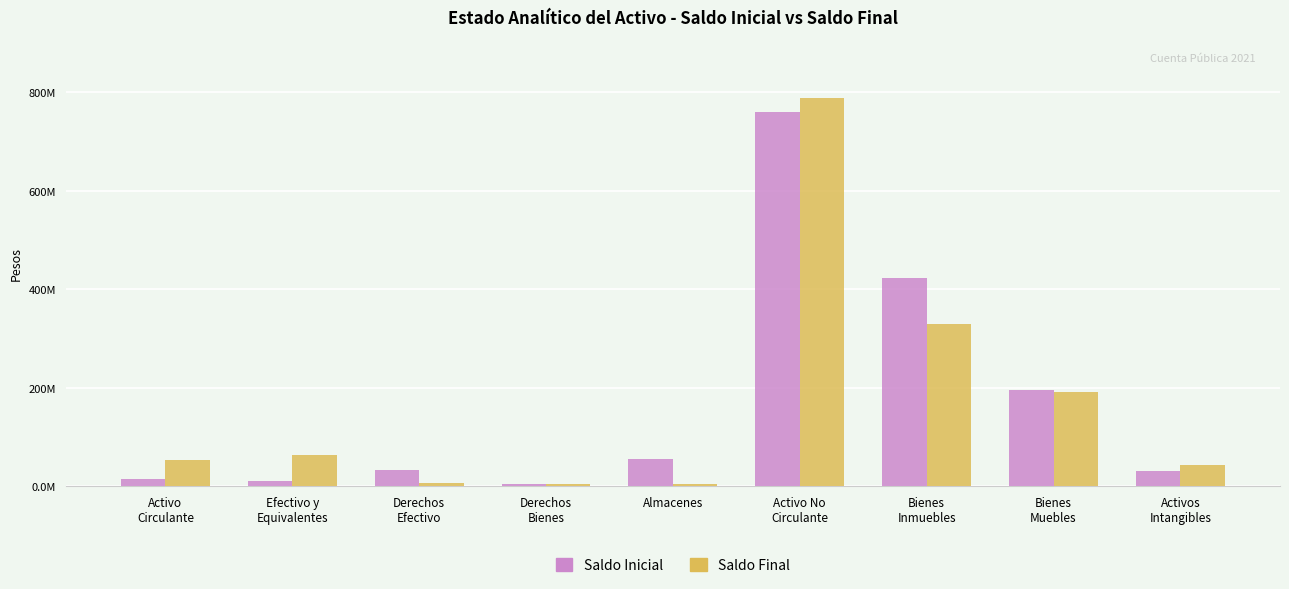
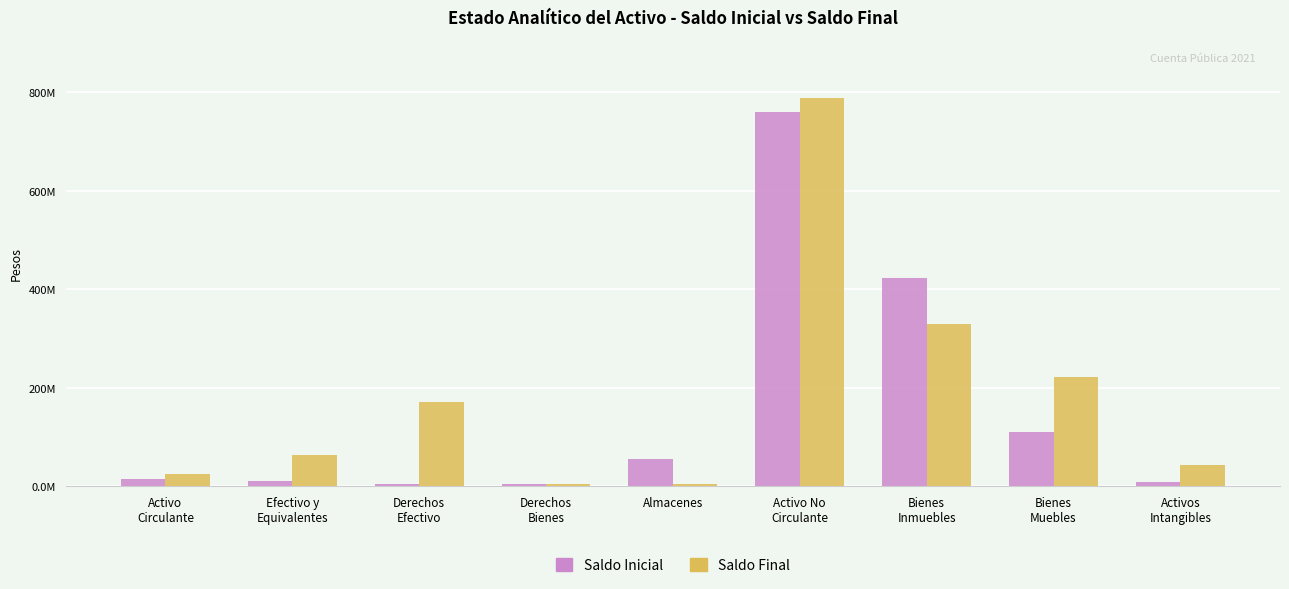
  {
    "Saldo Inicial": {
      "Activo Circulante": 20000000,
      "Efectivo y Equivalentes": 10000000,
-     "Derechos Efectivo": 30000000,
+     "Derechos Efectivo": 10000000,
      "Almacenes": 50000000,
      "Activo No Circulante": 760000000,
      "Bienes Inmuebles": 420000000,
-     "Bienes Muebles": 190000000,
-     "Activos Intangibles": 30000000
+     "Bienes Muebles": 110000000,
+     "Activos Intangibles": 10000000
    },
    "Saldo Final": {
-     "Activo Circulante": 50000000,
+     "Activo Circulante": 30000000,
      "Efectivo y Equivalentes": 60000000,
-     "Derechos Efectivo": 10000000,
+     "Derechos Efectivo": 170000000,
      "Activo No Circulante": 790000000,
      "Bienes Inmuebles": 330000000,
-     "Bienes Muebles": 190000000,
+     "Bienes Muebles": 220000000,
      "Activos Intangibles": 40000000
    }
  }
